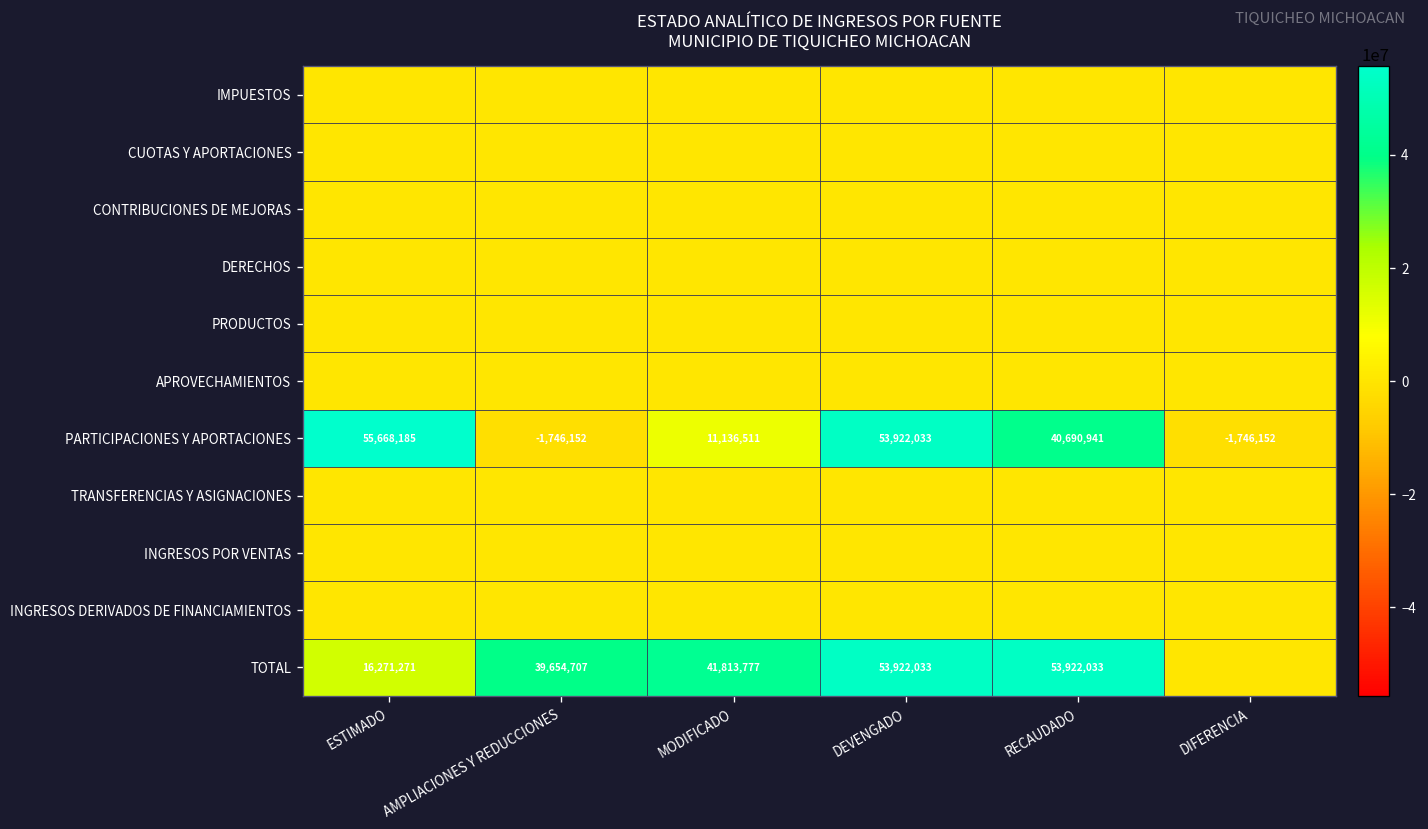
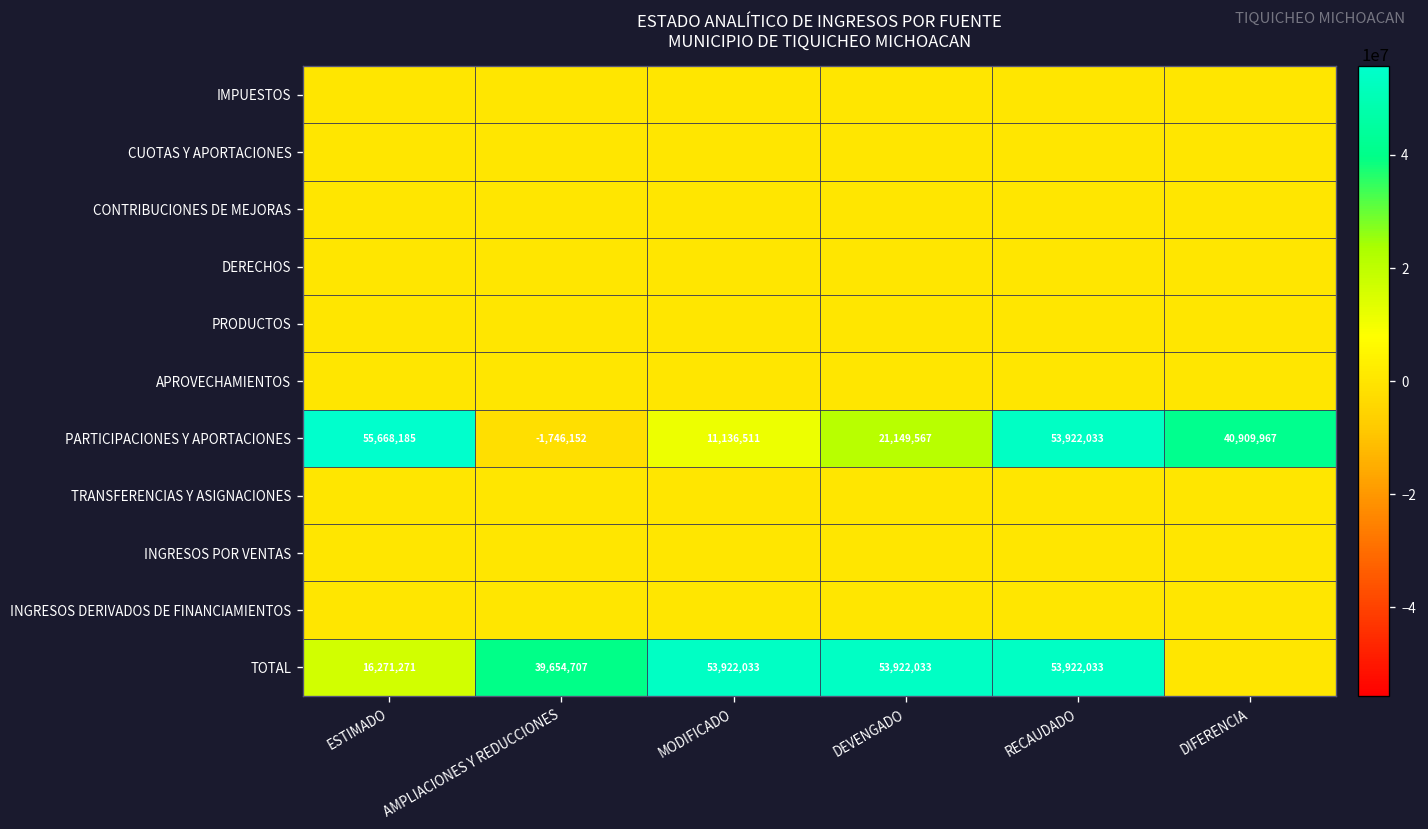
  {
    "PARTICIPACIONES Y APORTACIONES": {
      "ESTIMADO": "55,668,185",
      "AMPLIACIONES Y REDUCCIONES": "-1,746,152",
      "MODIFICADO": "11,136,511",
-     "DEVENGADO": "53,922,033",
-     "RECAUDADO": "40,690,941",
-     "DIFERENCIA": "-1,746,152"
+     "DEVENGADO": "21,149,567",
+     "RECAUDADO": "53,922,033",
+     "DIFERENCIA": "40,909,967"
    },
    "TOTAL": {
      "ESTIMADO": "16,271,271",
      "AMPLIACIONES Y REDUCCIONES": "39,654,707",
-     "MODIFICADO": "41,813,777",
+     "MODIFICADO": "53,922,033",
      "DEVENGADO": "53,922,033",
      "RECAUDADO": "53,922,033"
    }
  }
